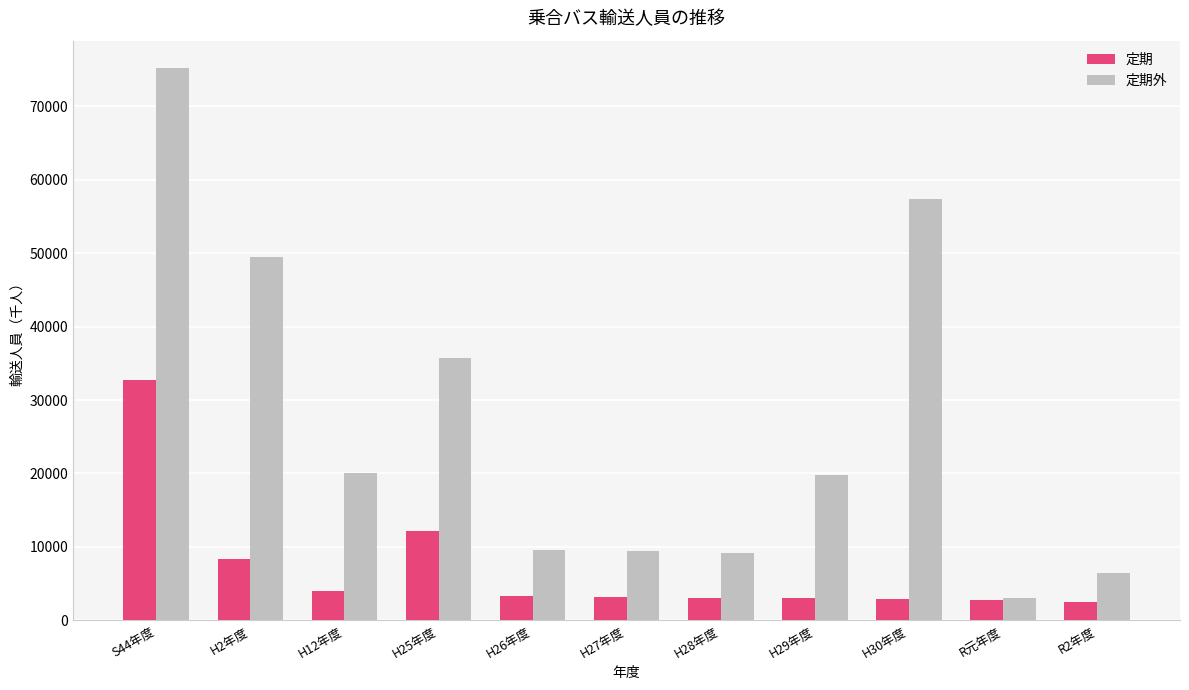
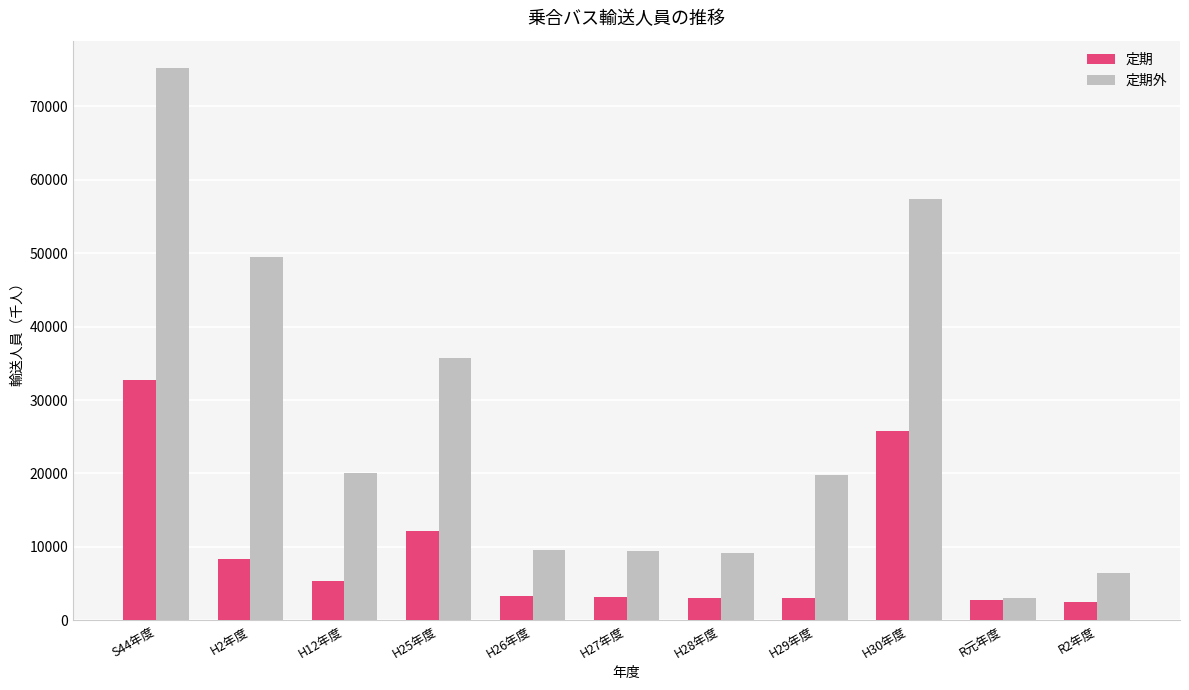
  {
    "定期": {
      "S44年度": 33000,
      "H2年度": 8000,
-     "H12年度": 4000,
+     "H12年度": 5000,
      "H25年度": 12000,
      "H26年度": 3000,
      "H27年度": 3000,
      "H28年度": 3000,
      "H29年度": 3000,
-     "H30年度": 3000,
+     "H30年度": 26000,
      "R元年度": 3000,
      "R2年度": 2000
    },
    "定期外": {
      "S44年度": 75000,
      "H2年度": 50000,
      "H12年度": 20000,
      "H25年度": 36000,
      "H26年度": 10000,
      "H27年度": 10000,
      "H28年度": 9000,
      "H29年度": 20000,
      "H30年度": 57000,
      "R元年度": 3000,
      "R2年度": 6000
    }
  }
